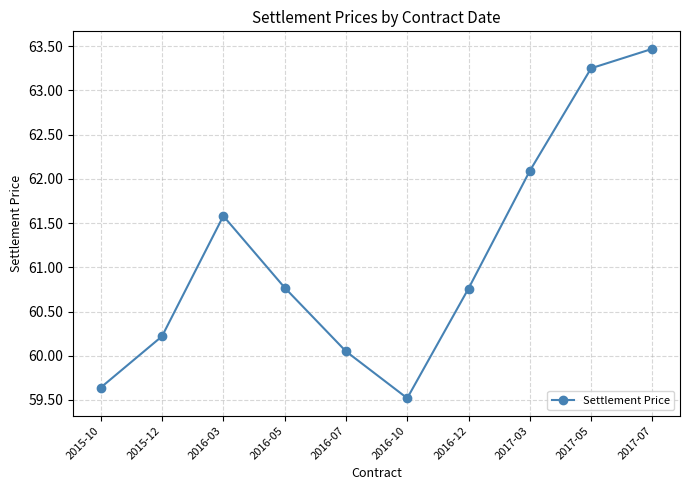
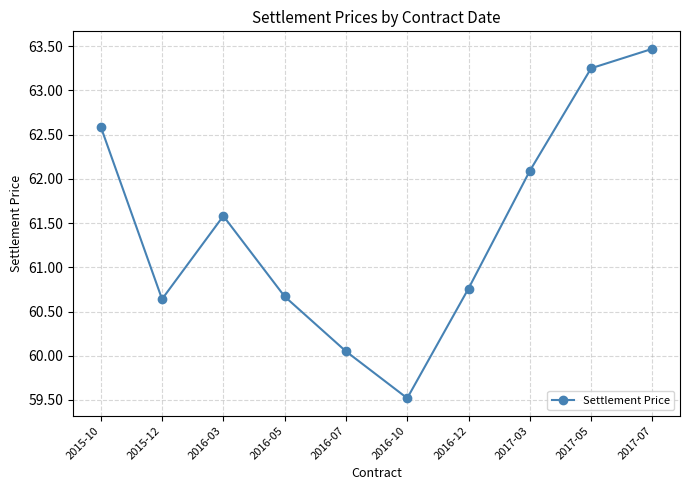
  {
-   "2015-10": 59.6,
-   "2015-12": 60.2,
+   "2015-10": 62.6,
+   "2015-12": 60.6,
    "2016-03": 61.6,
-   "2016-05": 60.8,
+   "2016-05": 60.7,
    "2016-07": 60.1,
    "2016-10": 59.5,
    "2016-12": 60.8,
    "2017-03": 62.1,
    "2017-05": 63.3,
    "2017-07": 63.5
  }
